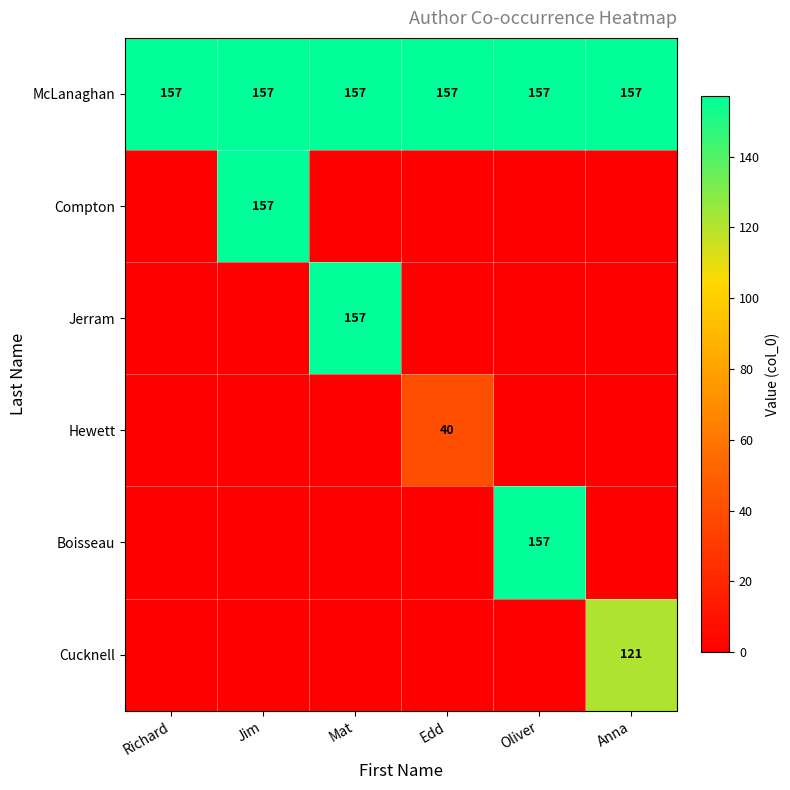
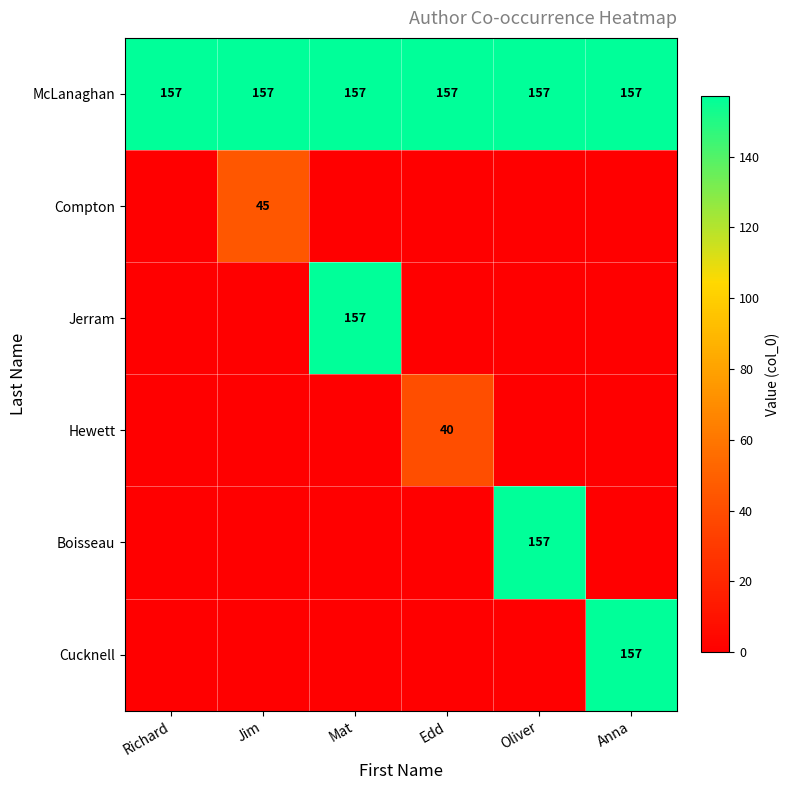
  {
    "McLanaghan": {
      "Richard": 157,
      "Jim": 157,
      "Mat": 157,
      "Edd": 157,
      "Oliver": 157,
      "Anna": 157
    },
    "Compton": {
-     "Jim": 157
+     "Jim": 45
    },
    "Jerram": {
      "Mat": 157
    },
    "Hewett": {
      "Edd": 40
    },
    "Boisseau": {
      "Oliver": 157
    },
    "Cucknell": {
-     "Anna": 121
+     "Anna": 157
    }
  }
